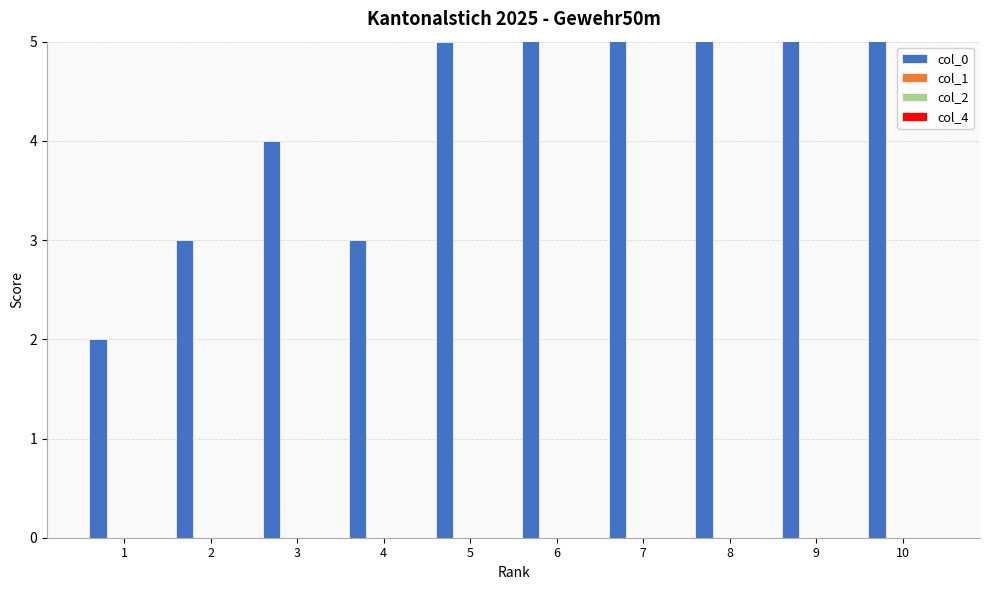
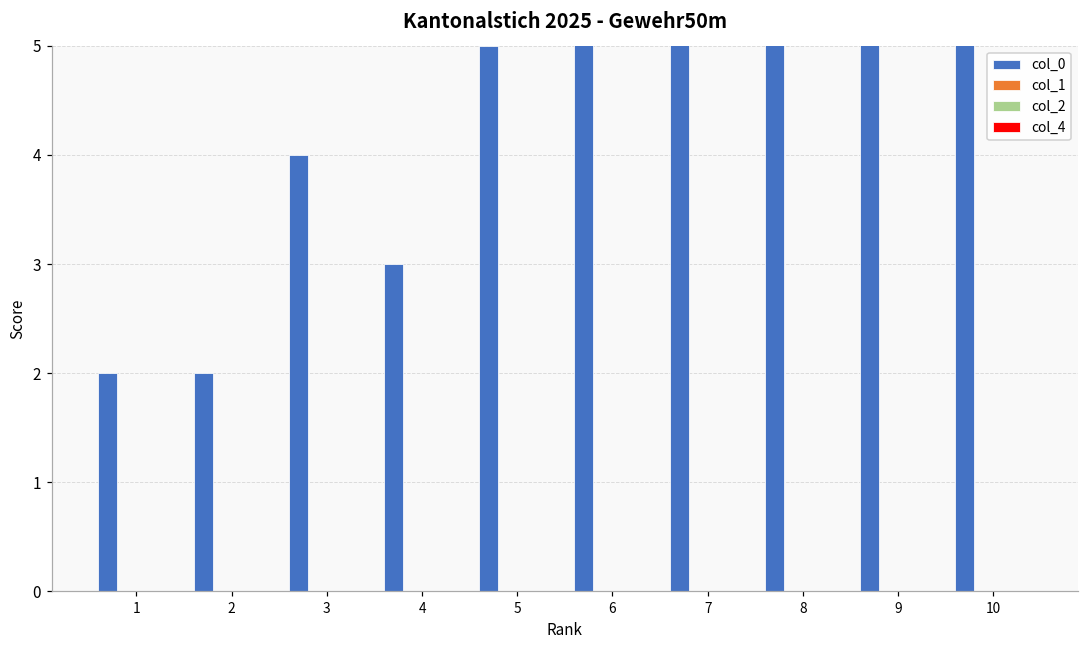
  {
    "col_0": {
      "1": 2,
-     "2": 3,
+     "2": 2,
      "3": 4,
      "4": 3,
      "5": 5
    },
    "col_1": {
      "1": 0,
      "2": 0,
      "3": 0,
      "4": 0,
      "5": 0,
      "6": 0,
      "7": 0,
      "8": 0,
      "9": 0,
      "10": 0
    },
    "col_2": {
      "1": 0,
      "2": 0,
      "3": 0,
      "4": 0,
      "5": 0,
      "6": 0,
      "7": 0,
      "8": 0,
      "9": 0,
      "10": 0
    },
    "col_4": {
      "1": 0,
      "2": 0,
      "3": 0,
      "4": 0,
      "5": 0,
      "6": 0,
      "7": 0,
      "8": 0,
      "9": 0,
      "10": 0
    }
  }
